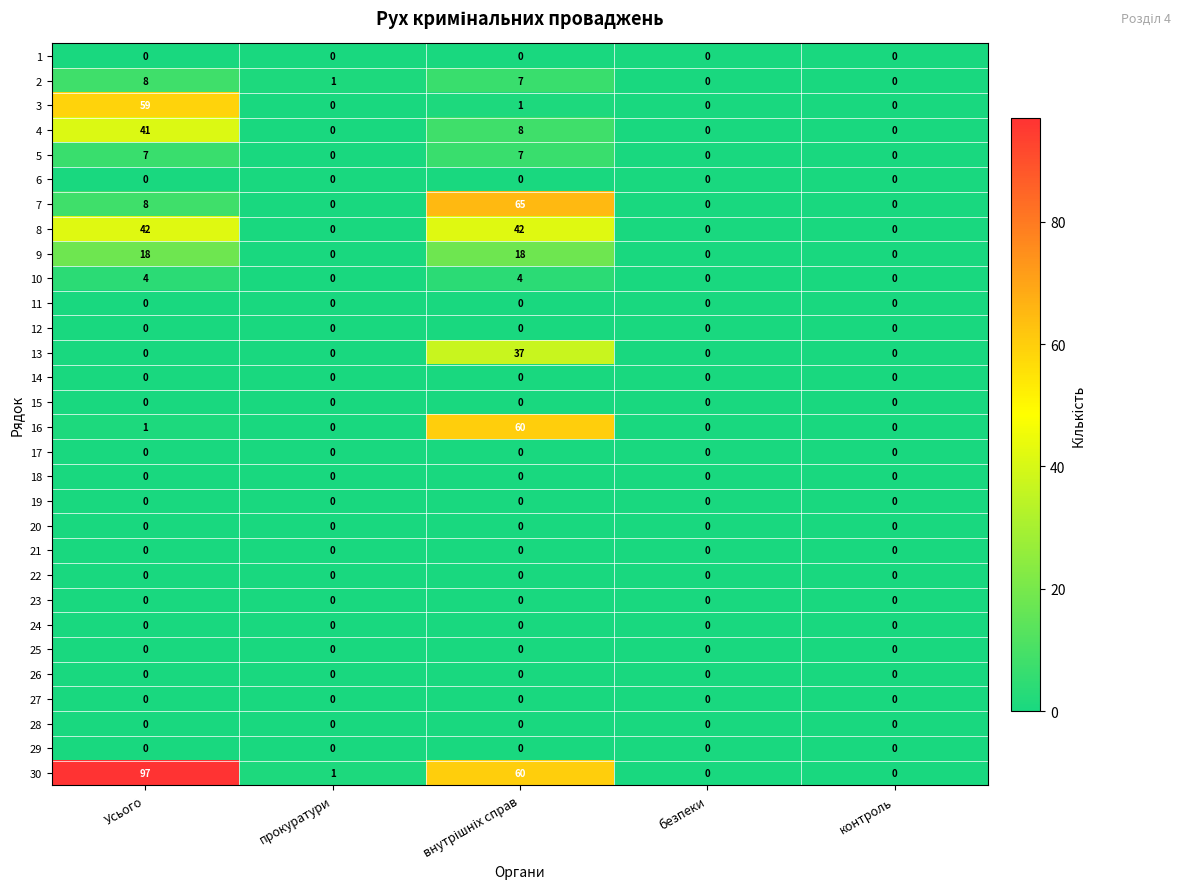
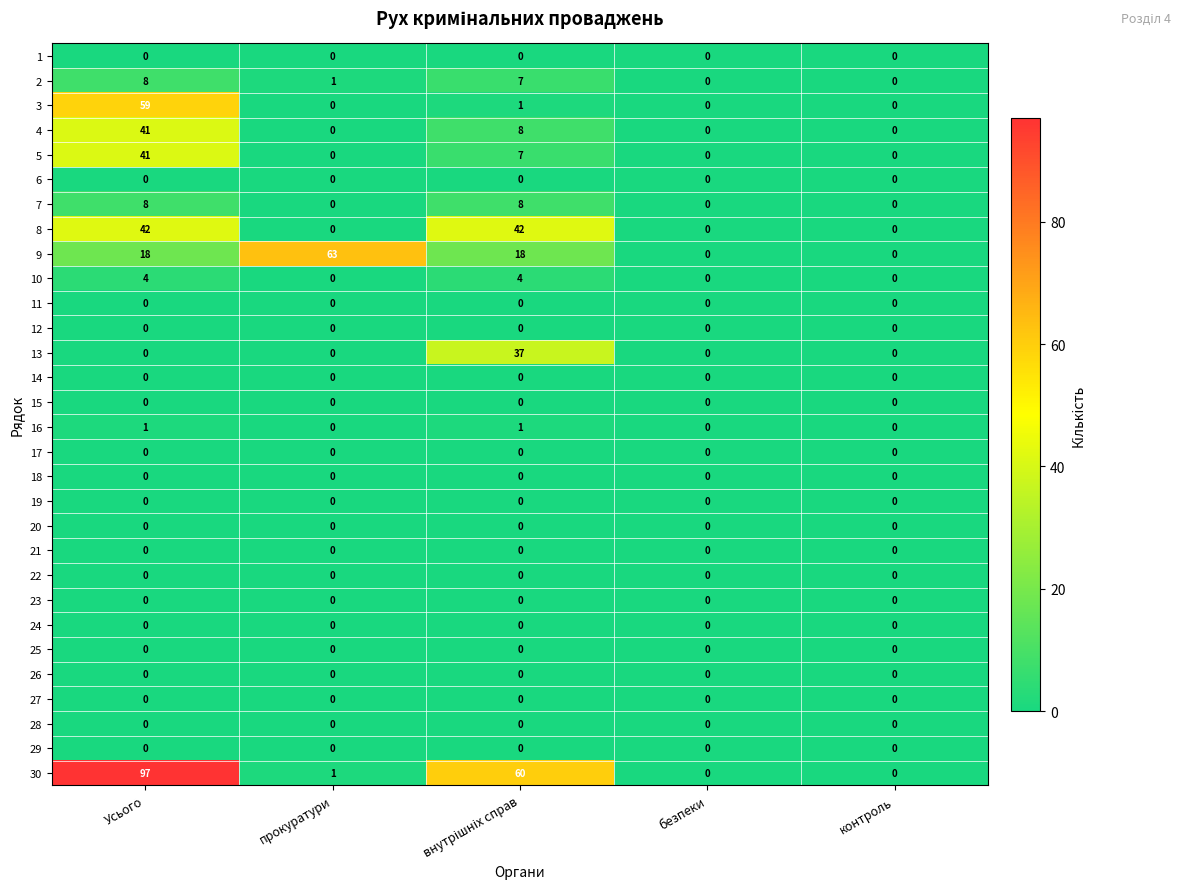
  {
    "1": {
      "Усього": 0,
      "прокуратури": 0,
      "внутрішніх справ": 0,
      "безпеки": 0,
      "контроль": 0
    },
    "2": {
      "Усього": 8,
      "прокуратури": 1,
      "внутрішніх справ": 7,
      "безпеки": 0,
      "контроль": 0
    },
    "3": {
      "Усього": 59,
      "прокуратури": 0,
      "внутрішніх справ": 1,
      "безпеки": 0,
      "контроль": 0
    },
    "4": {
      "Усього": 41,
      "прокуратури": 0,
      "внутрішніх справ": 8,
      "безпеки": 0,
      "контроль": 0
    },
    "5": {
-     "Усього": 7,
+     "Усього": 41,
      "прокуратури": 0,
      "внутрішніх справ": 7,
      "безпеки": 0,
      "контроль": 0
    },
    "6": {
      "Усього": 0,
      "прокуратури": 0,
      "внутрішніх справ": 0,
      "безпеки": 0,
      "контроль": 0
    },
    "7": {
      "Усього": 8,
      "прокуратури": 0,
-     "внутрішніх справ": 65,
+     "внутрішніх справ": 8,
      "безпеки": 0,
      "контроль": 0
    },
    "8": {
      "Усього": 42,
      "прокуратури": 0,
      "внутрішніх справ": 42,
      "безпеки": 0,
      "контроль": 0
    },
    "9": {
      "Усього": 18,
-     "прокуратури": 0,
+     "прокуратури": 63,
      "внутрішніх справ": 18,
      "безпеки": 0,
      "контроль": 0
    },
    "10": {
      "Усього": 4,
      "прокуратури": 0,
      "внутрішніх справ": 4,
      "безпеки": 0,
      "контроль": 0
    },
    "11": {
      "Усього": 0,
      "прокуратури": 0,
      "внутрішніх справ": 0,
      "безпеки": 0,
      "контроль": 0
    },
    "12": {
      "Усього": 0,
      "прокуратури": 0,
      "внутрішніх справ": 0,
      "безпеки": 0,
      "контроль": 0
    },
    "13": {
      "Усього": 0,
      "прокуратури": 0,
      "внутрішніх справ": 37,
      "безпеки": 0,
      "контроль": 0
    },
    "14": {
      "Усього": 0,
      "прокуратури": 0,
      "внутрішніх справ": 0,
      "безпеки": 0,
      "контроль": 0
    },
    "15": {
      "Усього": 0,
      "прокуратури": 0,
      "внутрішніх справ": 0,
      "безпеки": 0,
      "контроль": 0
    },
    "16": {
      "Усього": 1,
      "прокуратури": 0,
-     "внутрішніх справ": 60,
+     "внутрішніх справ": 1,
      "безпеки": 0,
      "контроль": 0
    },
    "17": {
      "Усього": 0,
      "прокуратури": 0,
      "внутрішніх справ": 0,
      "безпеки": 0,
      "контроль": 0
    },
    "18": {
      "Усього": 0,
      "прокуратури": 0,
      "внутрішніх справ": 0,
      "безпеки": 0,
      "контроль": 0
    },
    "19": {
      "Усього": 0,
      "прокуратури": 0,
      "внутрішніх справ": 0,
      "безпеки": 0,
      "контроль": 0
    },
    "20": {
      "Усього": 0,
      "прокуратури": 0,
      "внутрішніх справ": 0,
      "безпеки": 0,
      "контроль": 0
    },
    "21": {
      "Усього": 0,
      "прокуратури": 0,
      "внутрішніх справ": 0,
      "безпеки": 0,
      "контроль": 0
    },
    "22": {
      "Усього": 0,
      "прокуратури": 0,
      "внутрішніх справ": 0,
      "безпеки": 0,
      "контроль": 0
    },
    "23": {
      "Усього": 0,
      "прокуратури": 0,
      "внутрішніх справ": 0,
      "безпеки": 0,
      "контроль": 0
    },
    "24": {
      "Усього": 0,
      "прокуратури": 0,
      "внутрішніх справ": 0,
      "безпеки": 0,
      "контроль": 0
    },
    "25": {
      "Усього": 0,
      "прокуратури": 0,
      "внутрішніх справ": 0,
      "безпеки": 0,
      "контроль": 0
    },
    "26": {
      "Усього": 0,
      "прокуратури": 0,
      "внутрішніх справ": 0,
      "безпеки": 0,
      "контроль": 0
    },
    "27": {
      "Усього": 0,
      "прокуратури": 0,
      "внутрішніх справ": 0,
      "безпеки": 0,
      "контроль": 0
    },
    "28": {
      "Усього": 0,
      "прокуратури": 0,
      "внутрішніх справ": 0,
      "безпеки": 0,
      "контроль": 0
    },
    "29": {
      "Усього": 0,
      "прокуратури": 0,
      "внутрішніх справ": 0,
      "безпеки": 0,
      "контроль": 0
    },
    "30": {
      "Усього": 97,
      "прокуратури": 1,
      "внутрішніх справ": 60,
      "безпеки": 0,
      "контроль": 0
    }
  }
